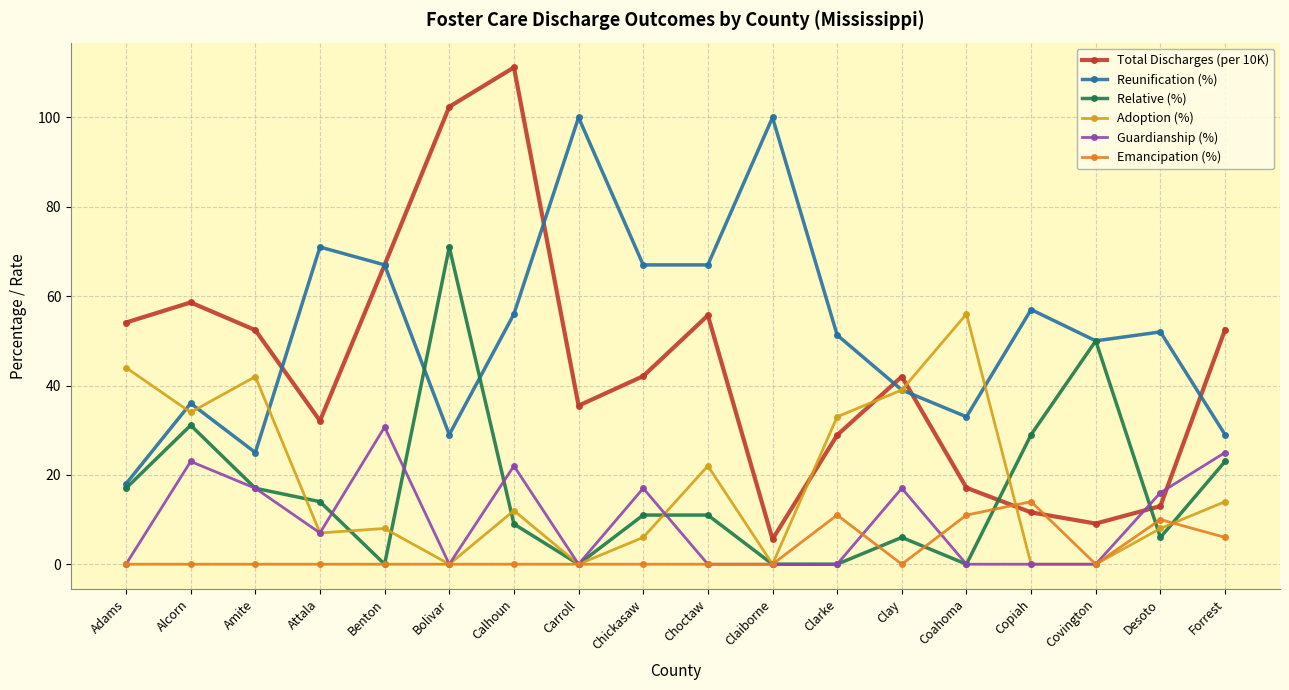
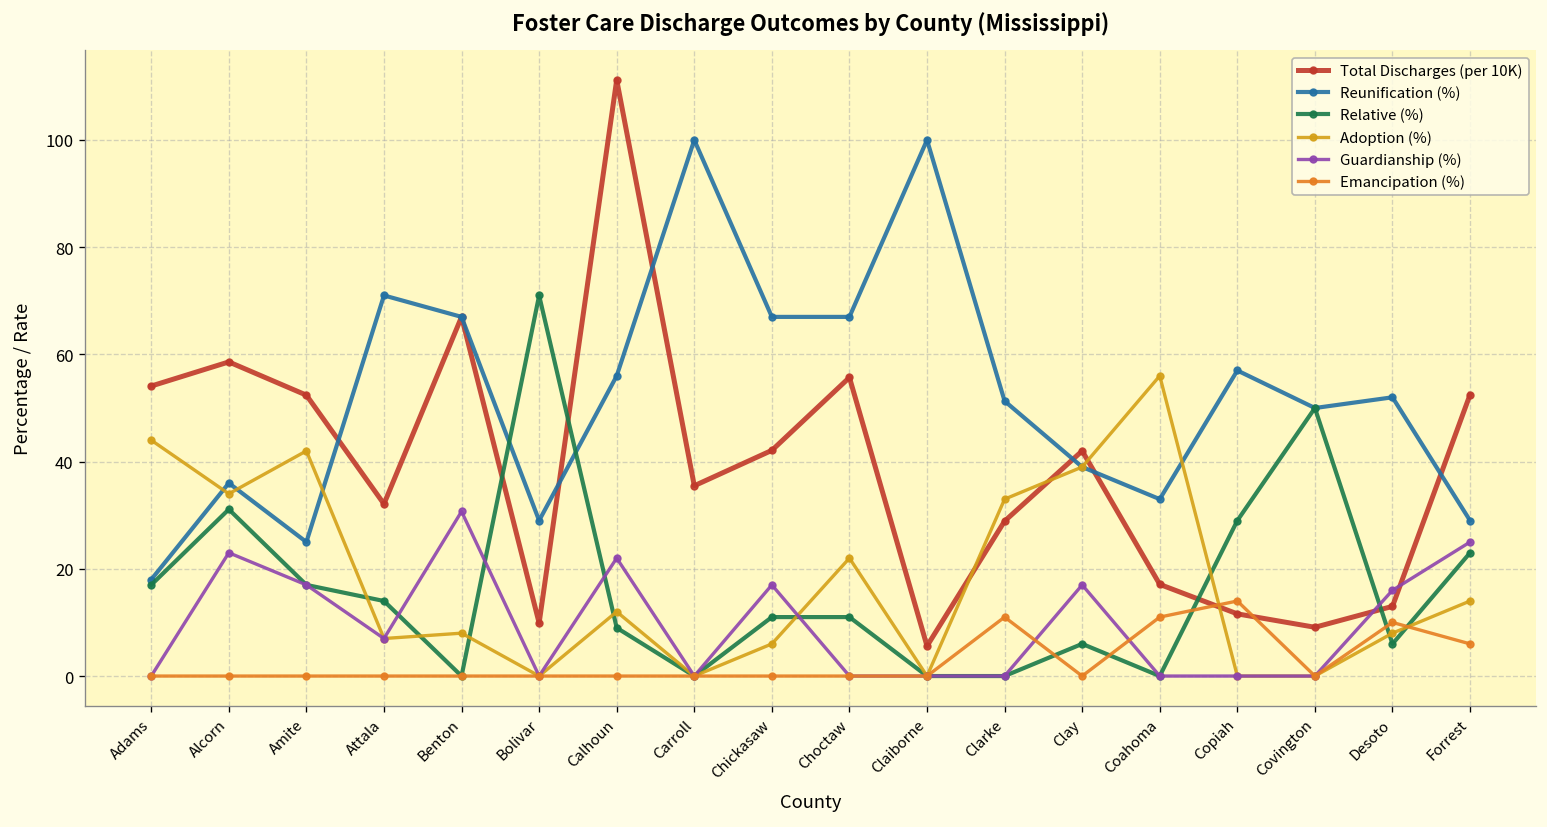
  {
    "Total Discharges (per 10K)": {
      "Adams": 54,
      "Alcorn": 59,
      "Amite": 52,
      "Attala": 32,
-     "Bolivar": 102,
+     "Bolivar": 10,
      "Calhoun": 111,
      "Carroll": 36,
      "Chickasaw": 42,
      "Choctaw": 56,
      "Claiborne": 6,
      "Clarke": 29,
      "Clay": 42,
      "Coahoma": 17,
      "Copiah": 12,
      "Covington": 9,
      "Desoto": 13,
      "Forrest": 53
    },
    "Reunification (%)": {
      "Adams": 18,
      "Alcorn": 36,
      "Amite": 25,
      "Attala": 71,
      "Bolivar": 29,
      "Calhoun": 56,
      "Carroll": 100,
      "Chickasaw": 67,
      "Choctaw": 67,
      "Claiborne": 100,
      "Clarke": 51,
      "Coahoma": 33,
      "Copiah": 57,
      "Desoto": 52,
      "Forrest": 29
    },
    "Relative (%)": {
      "Adams": 17,
      "Alcorn": 31,
      "Attala": 14,
      "Bolivar": 71,
      "Calhoun": 9,
      "Chickasaw": 11,
      "Choctaw": 11,
      "Clay": 6,
      "Copiah": 29,
      "Desoto": 6,
      "Forrest": 23
    },
    "Guardianship (%)": {
      "Alcorn": 23,
      "Benton": 31,
      "Calhoun": 22,
      "Chickasaw": 17,
      "Clay": 17,
      "Desoto": 16,
      "Forrest": 25
    }
  }
